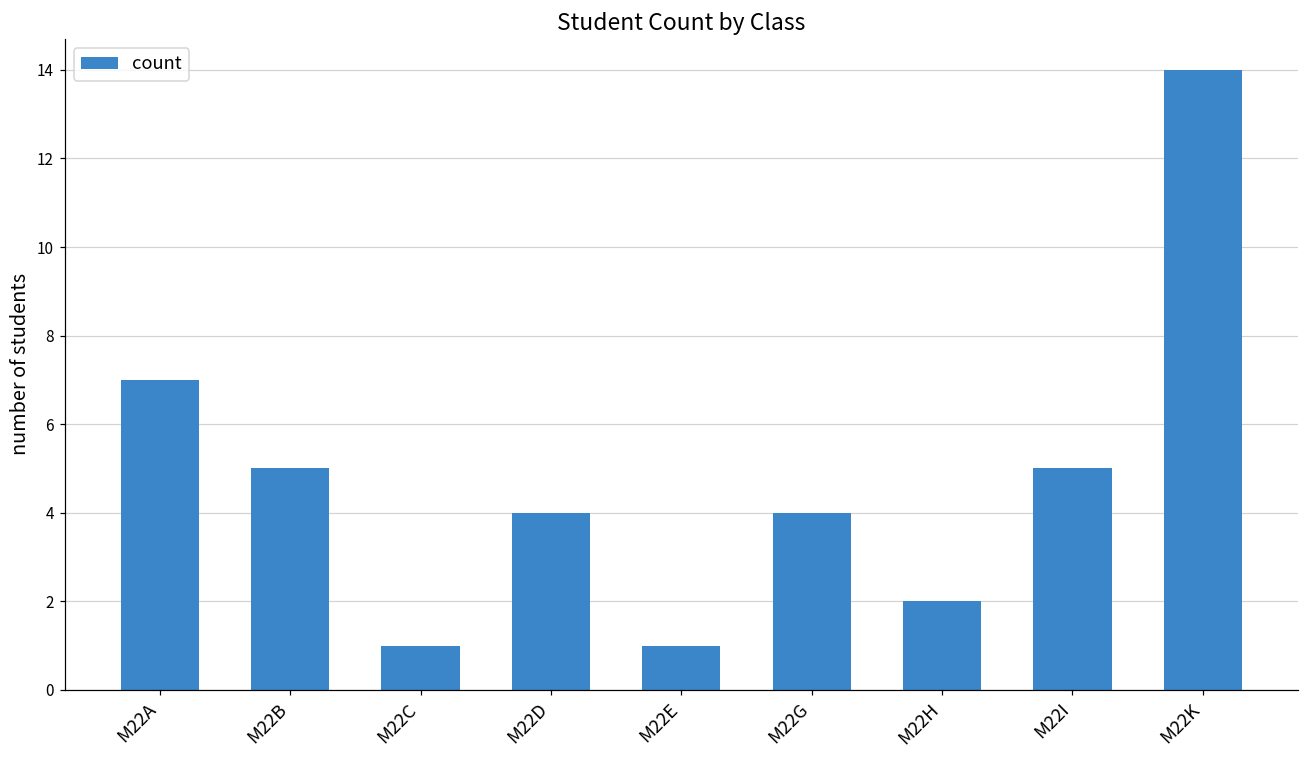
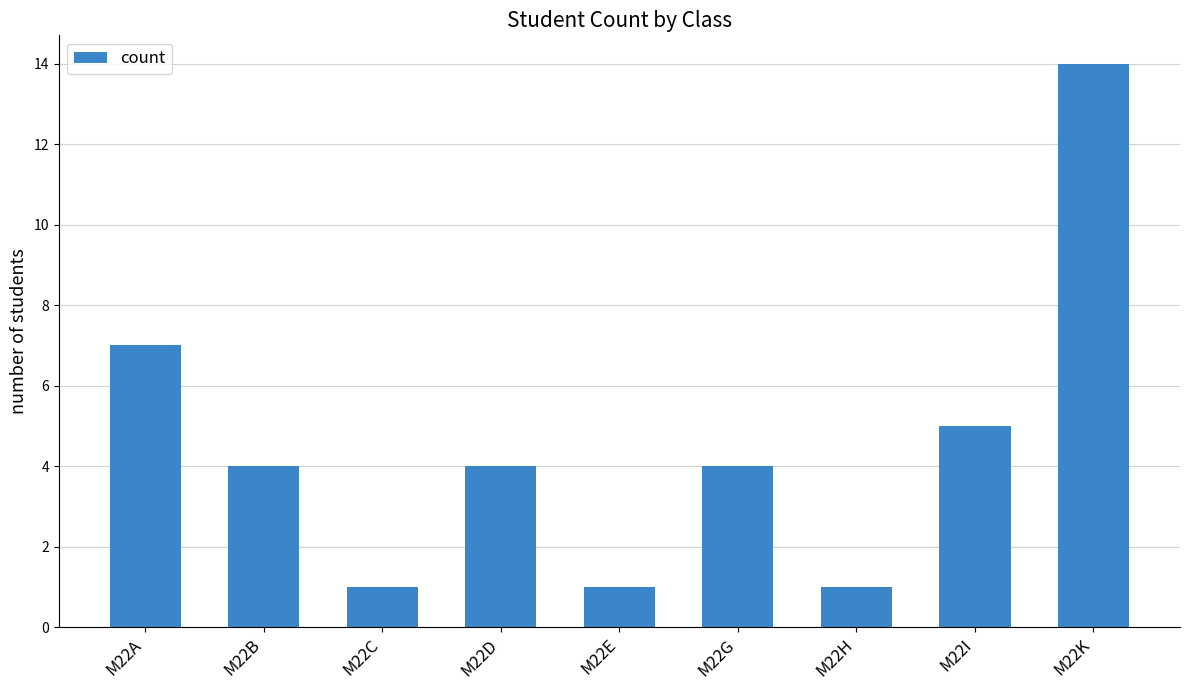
  {
    "M22A": 7,
-   "M22B": 5,
+   "M22B": 4,
    "M22C": 1,
    "M22D": 4,
    "M22E": 1,
    "M22G": 4,
-   "M22H": 2,
+   "M22H": 1,
    "M22I": 5,
    "M22K": 14
  }
